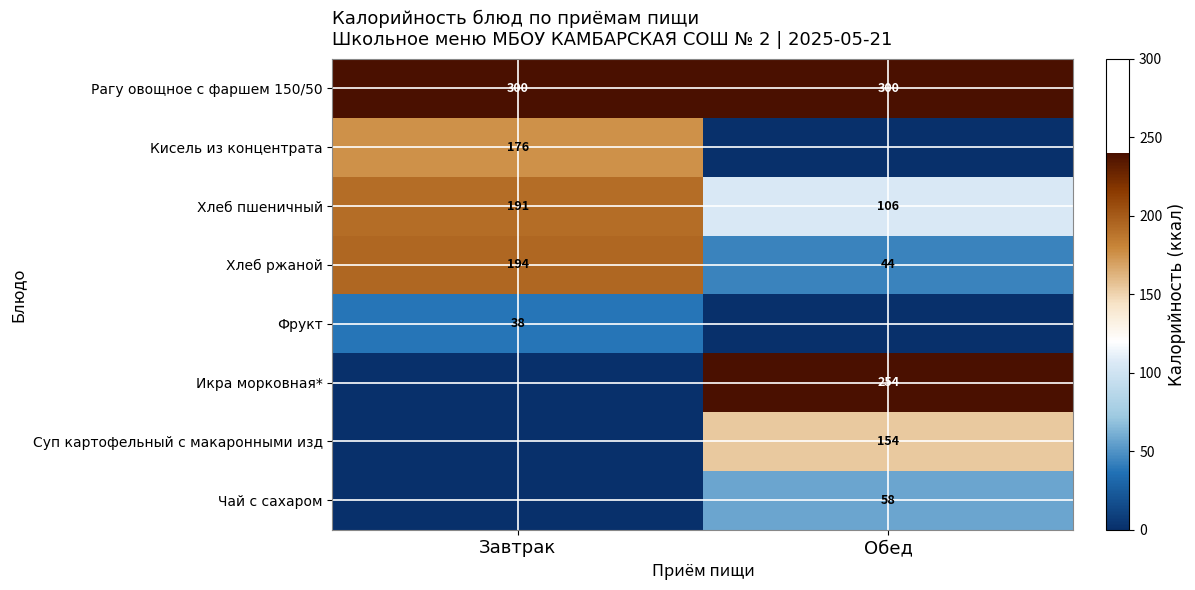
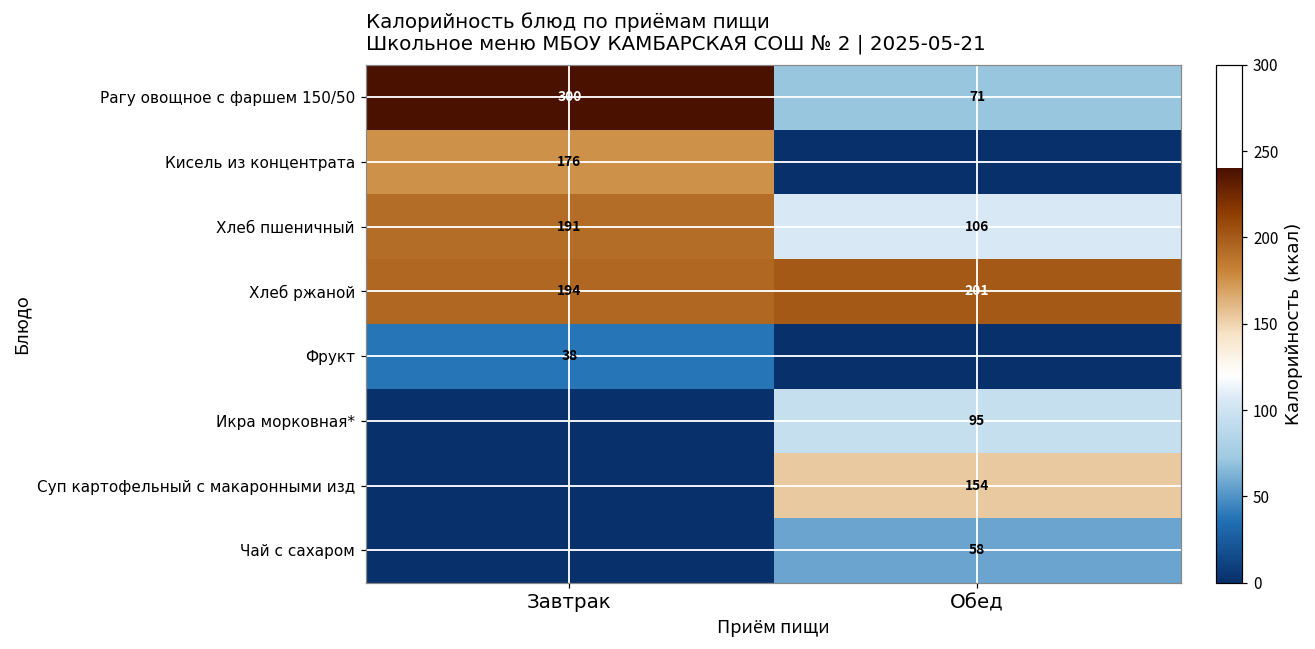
  {
    "Рагу овощное с фаршем 150/50": {
      "Завтрак": 300,
-     "Обед": 300
+     "Обед": 71
    },
    "Кисель из концентрата": {
      "Завтрак": 176
    },
    "Хлеб пшеничный": {
      "Завтрак": 191,
      "Обед": 106
    },
    "Хлеб ржаной": {
      "Завтрак": 194,
-     "Обед": 44
+     "Обед": 201
    },
    "Фрукт": {
      "Завтрак": 38
    },
    "Икра морковная*": {
-     "Обед": 254
+     "Обед": 95
    },
    "Суп картофельный с макаронными изд": {
      "Обед": 154
    },
    "Чай с сахаром": {
      "Обед": 58
    }
  }
